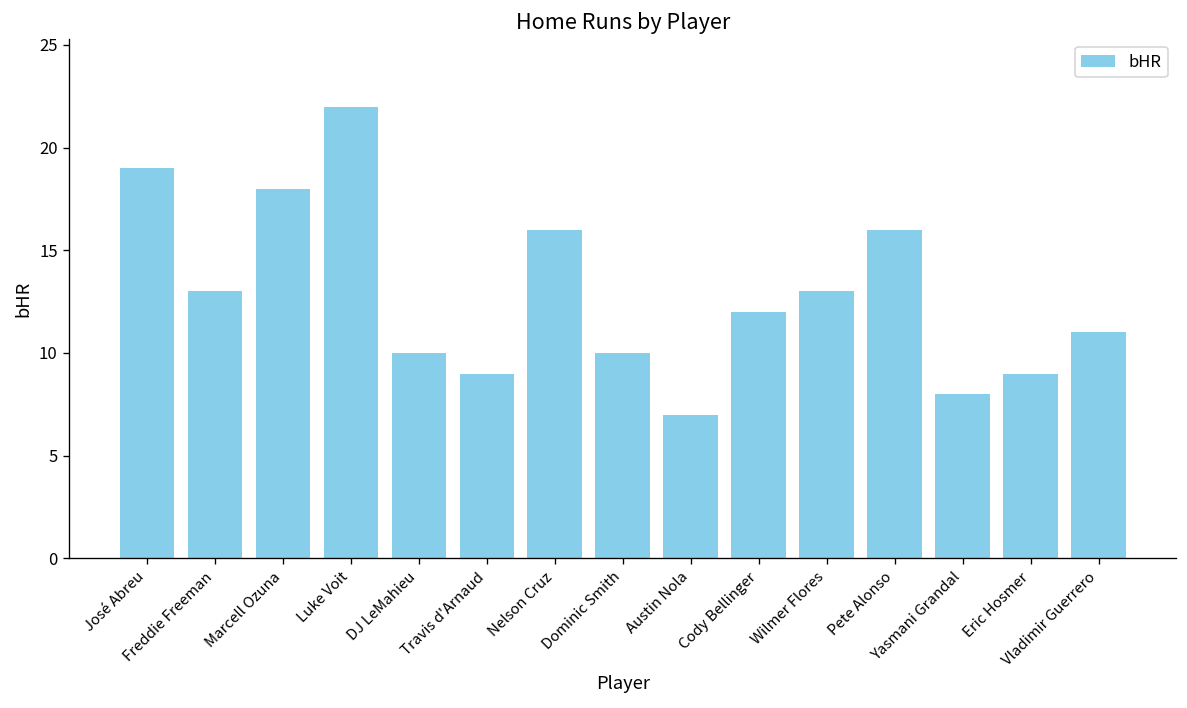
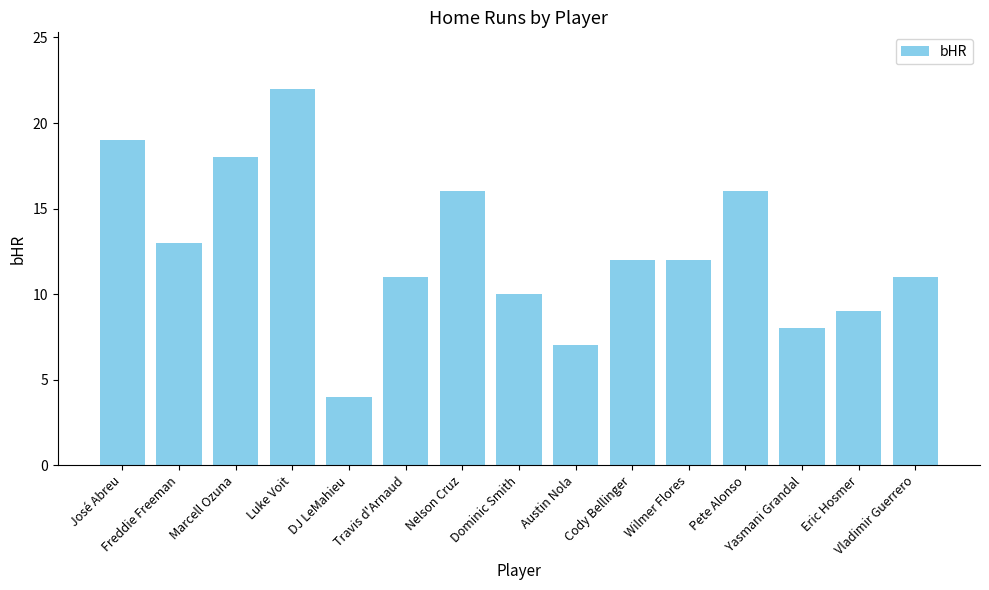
  {
    "José Abreu": 19,
    "Freddie Freeman": 13,
    "Marcell Ozuna": 18,
    "Luke Voit": 22,
-   "DJ LeMahieu": 10,
-   "Travis d'Arnaud": 9,
+   "DJ LeMahieu": 4,
+   "Travis d'Arnaud": 11,
    "Nelson Cruz": 16,
    "Dominic Smith": 10,
    "Austin Nola": 7,
    "Cody Bellinger": 12,
-   "Wilmer Flores": 13,
+   "Wilmer Flores": 12,
    "Pete Alonso": 16,
    "Yasmani Grandal": 8,
    "Eric Hosmer": 9,
    "Vladimir Guerrero": 11
  }
